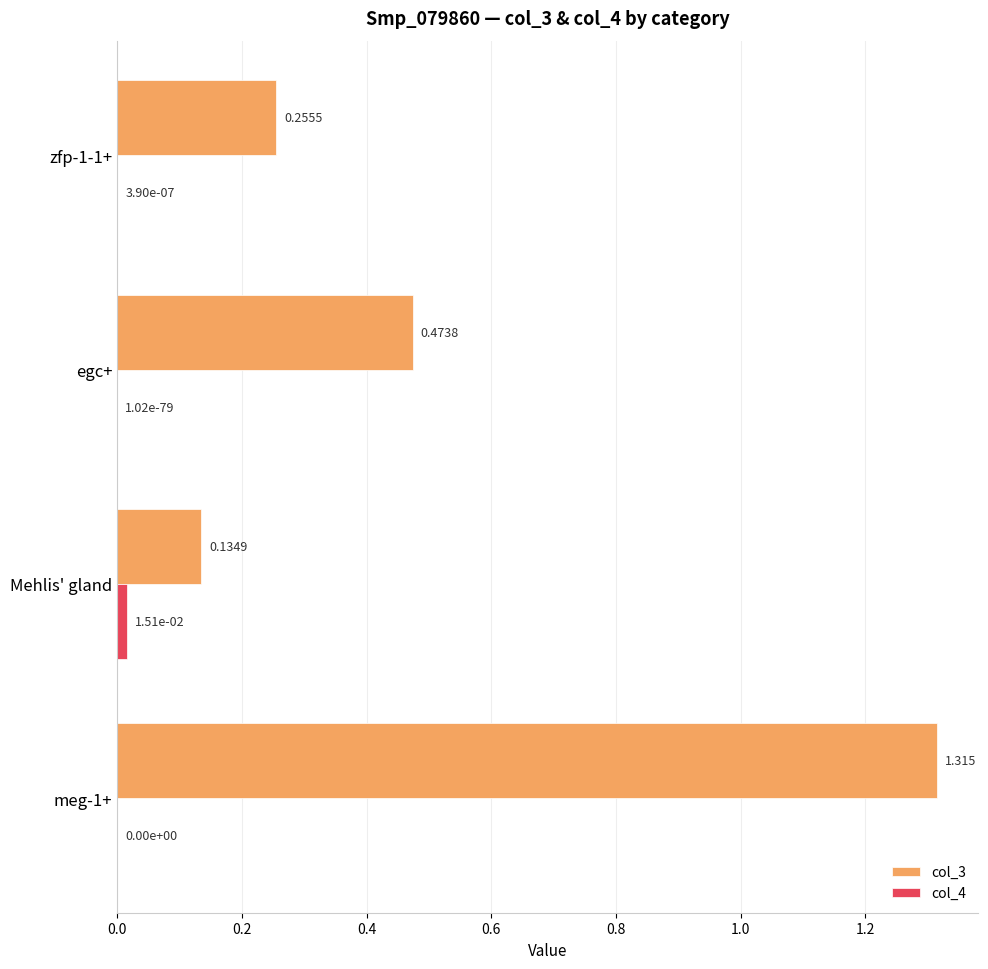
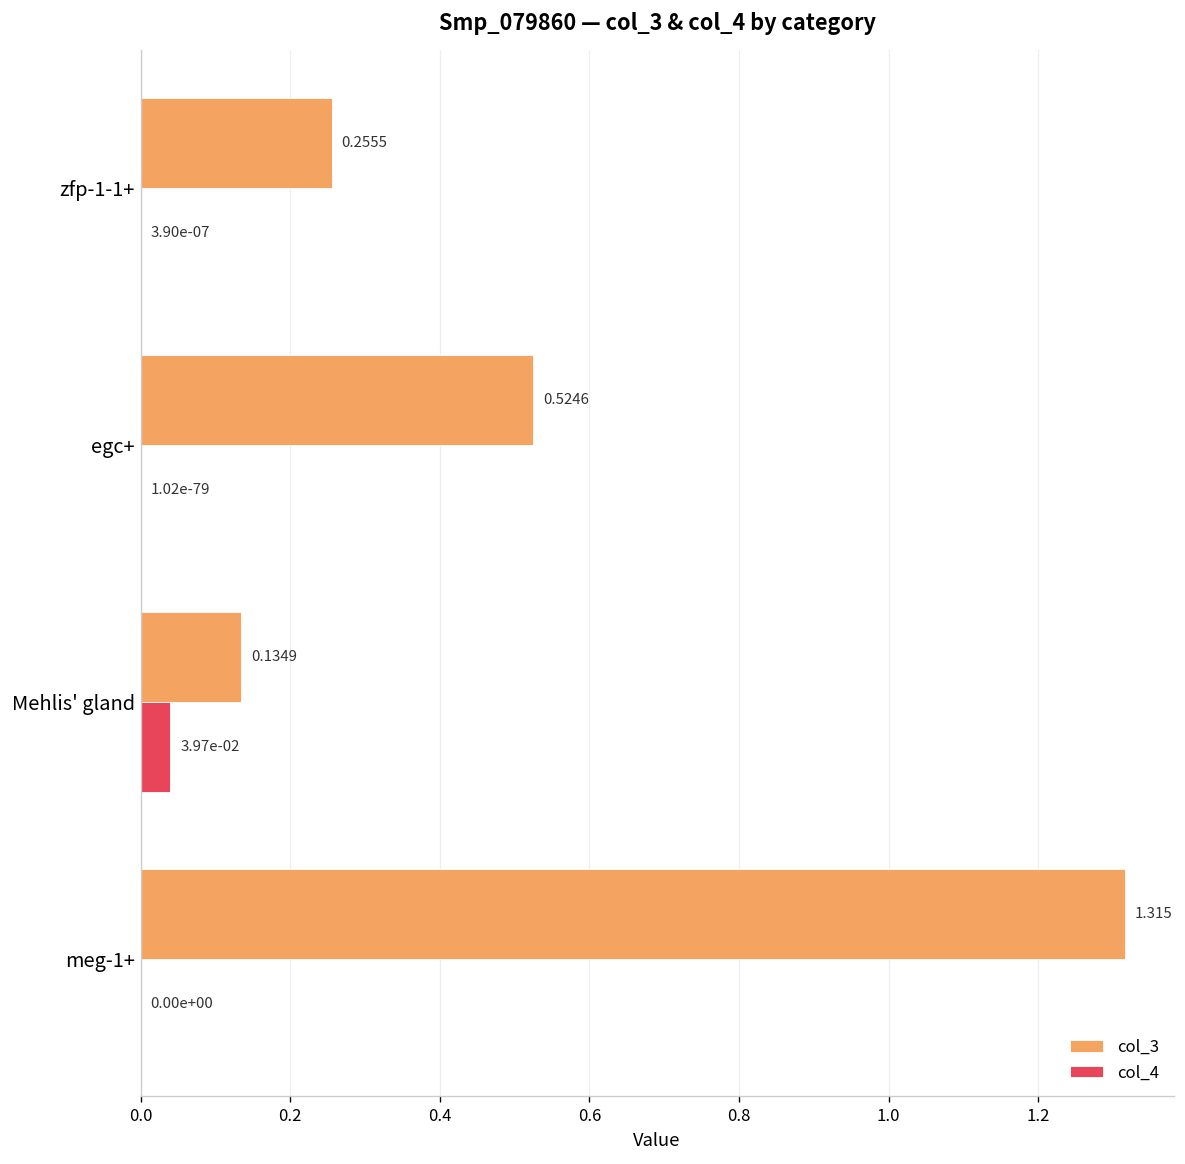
  {
    "col_3": {
      "zfp-1-1+": "0.2555",
-     "egc+": "0.4738",
+     "egc+": "0.5246",
      "Mehlis' gland": "0.1349",
      "meg-1+": "1.315"
    },
    "col_4": {
      "zfp-1-1+": "3.90e-07",
      "egc+": "1.02e-79",
-     "Mehlis' gland": "1.51e-02",
+     "Mehlis' gland": "3.97e-02",
      "meg-1+": "0.00e+00"
    }
  }
